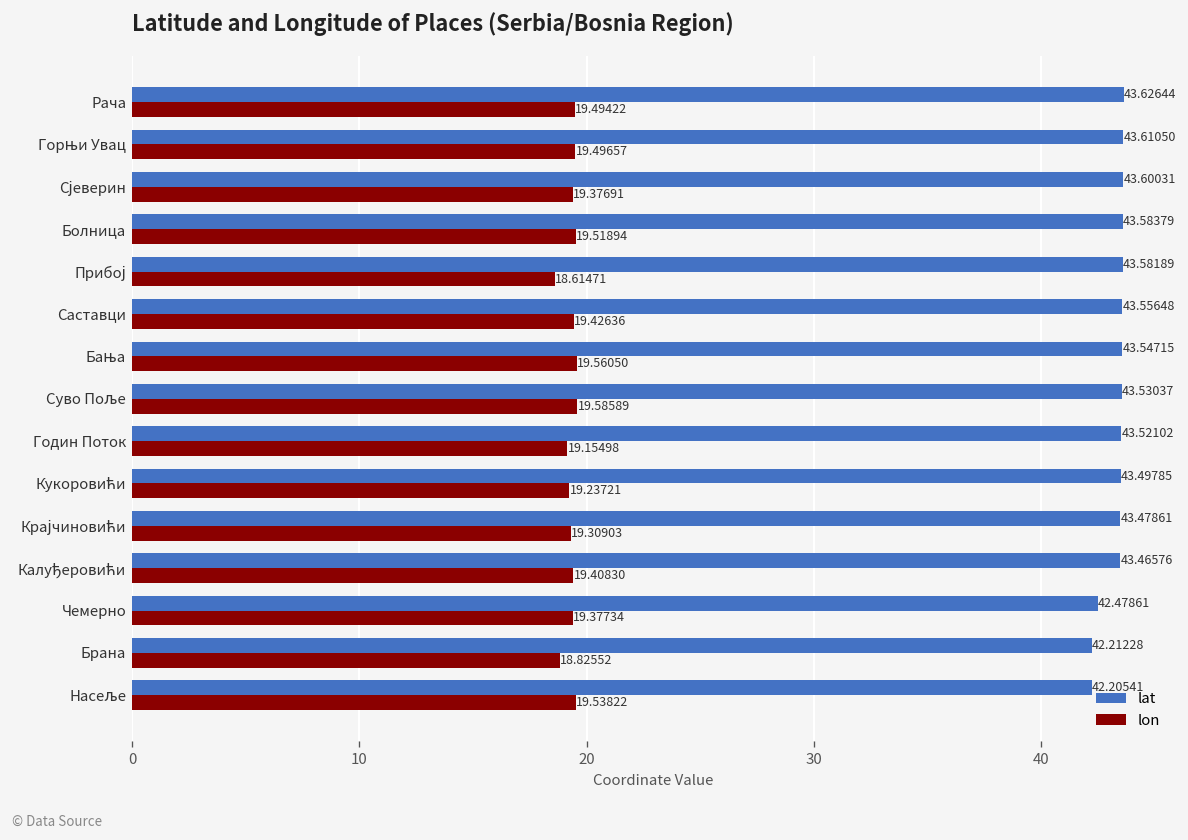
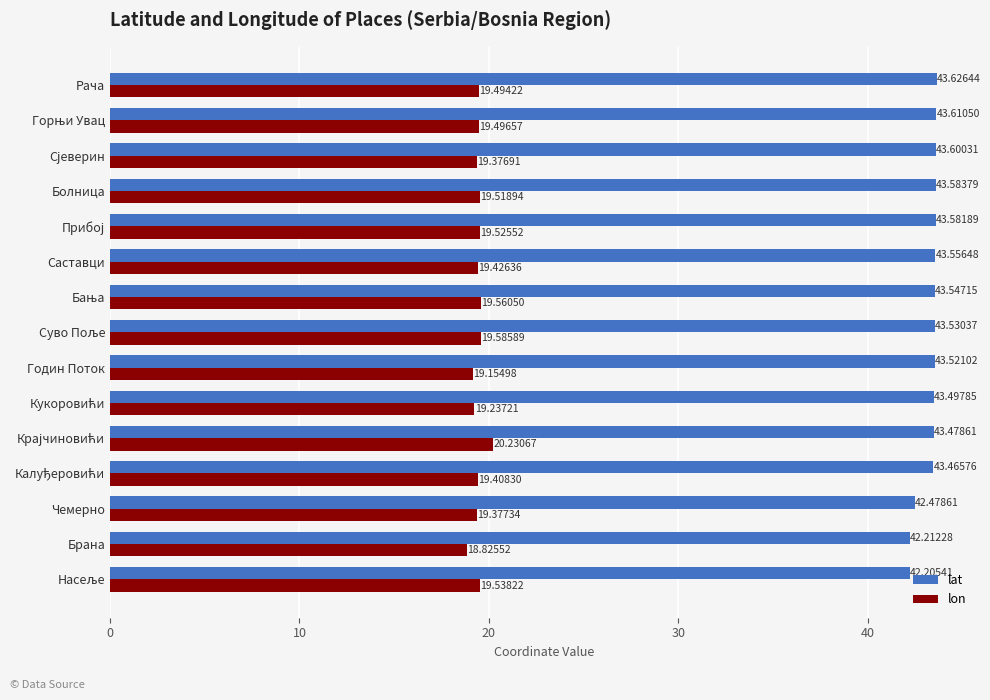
  {
    "lat": {
      "Рача": 43.62644,
      "Горњи Увац": 43.61050,
      "Сјеверин": 43.60031,
      "Болница": 43.58379,
      "Прибој": 43.58189,
      "Саставци": 43.55648,
      "Бања": 43.54715,
      "Суво Поље": 43.53037,
      "Годин Поток": 43.52102,
      "Кукоровићи": 43.49785,
      "Крајчиновићи": 43.47861,
      "Калуђеровићи": 43.46576,
      "Чемерно": 42.47861,
      "Брана": 42.21228,
      "Насеље": 42.20541
    },
    "lon": {
      "Рача": 19.49422,
      "Горњи Увац": 19.49657,
      "Сјеверин": 19.37691,
      "Болница": 19.51894,
-     "Прибој": 18.61471,
+     "Прибој": 19.52552,
      "Саставци": 19.42636,
      "Бања": 19.56050,
      "Суво Поље": 19.58589,
      "Годин Поток": 19.15498,
      "Кукоровићи": 19.23721,
-     "Крајчиновићи": 19.30903,
+     "Крајчиновићи": 20.23067,
      "Калуђеровићи": 19.40830,
      "Чемерно": 19.37734,
      "Брана": 18.82552,
      "Насеље": 19.53822
    }
  }
